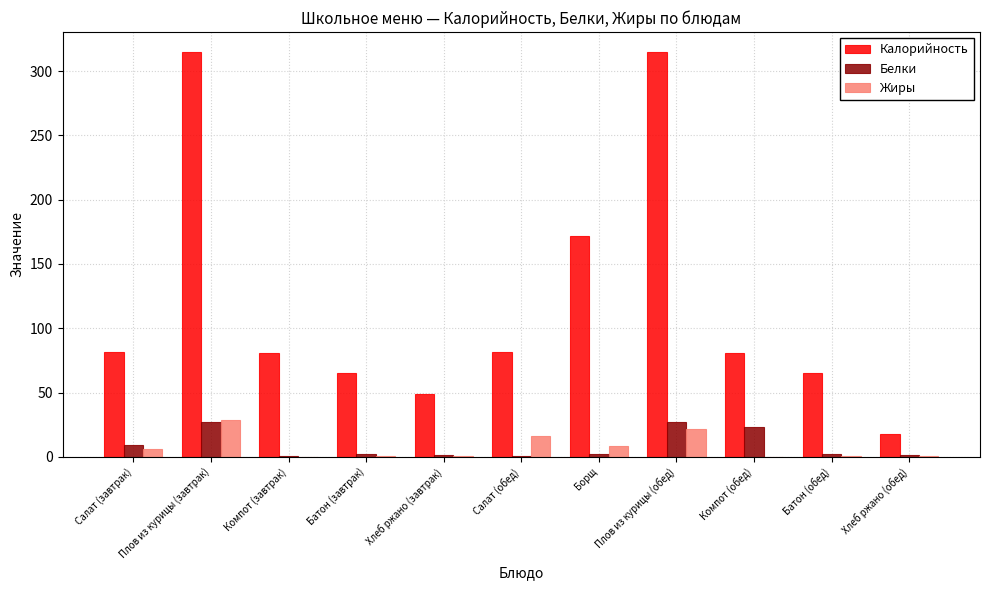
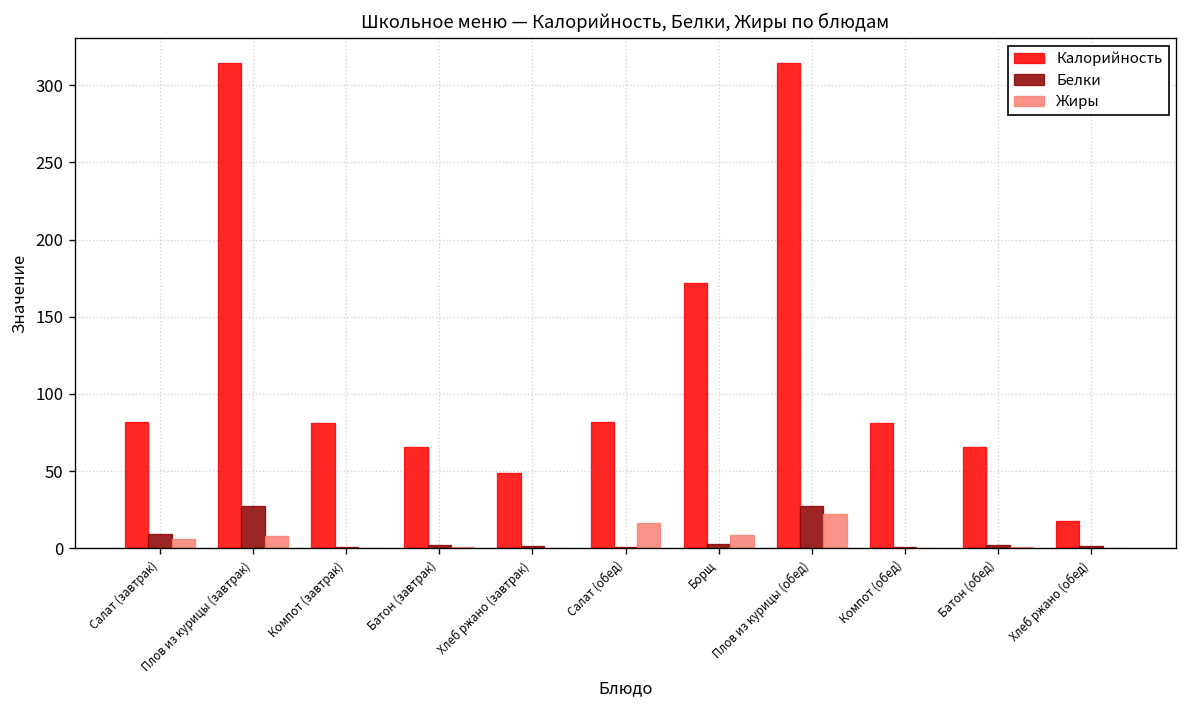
  {
    "Калорийность": {
      "Салат (завтрак)": 82,
      "Плов из курицы (завтрак)": 315,
      "Компот (завтрак)": 81,
      "Батон (завтрак)": 66,
      "Хлеб ржано (завтрак)": 49,
      "Салат (обед)": 82,
      "Борщ": 172,
      "Плов из курицы (обед)": 315,
      "Компот (обед)": 81,
      "Батон (обед)": 66,
      "Хлеб ржано (обед)": 17
    },
    "Белки": {
      "Салат (завтрак)": 9,
      "Плов из курицы (завтрак)": 27,
      "Борщ": 2,
      "Плов из курицы (обед)": 27,
-     "Компот (обед)": 23
+     "Компот (обед)": 1
    },
    "Жиры": {
      "Салат (завтрак)": 6,
-     "Плов из курицы (завтрак)": 29,
+     "Плов из курицы (завтрак)": 8,
      "Компот (завтрак)": 0,
      "Салат (обед)": 16,
      "Борщ": 8,
      "Плов из курицы (обед)": 22,
      "Компот (обед)": 0
    }
  }
